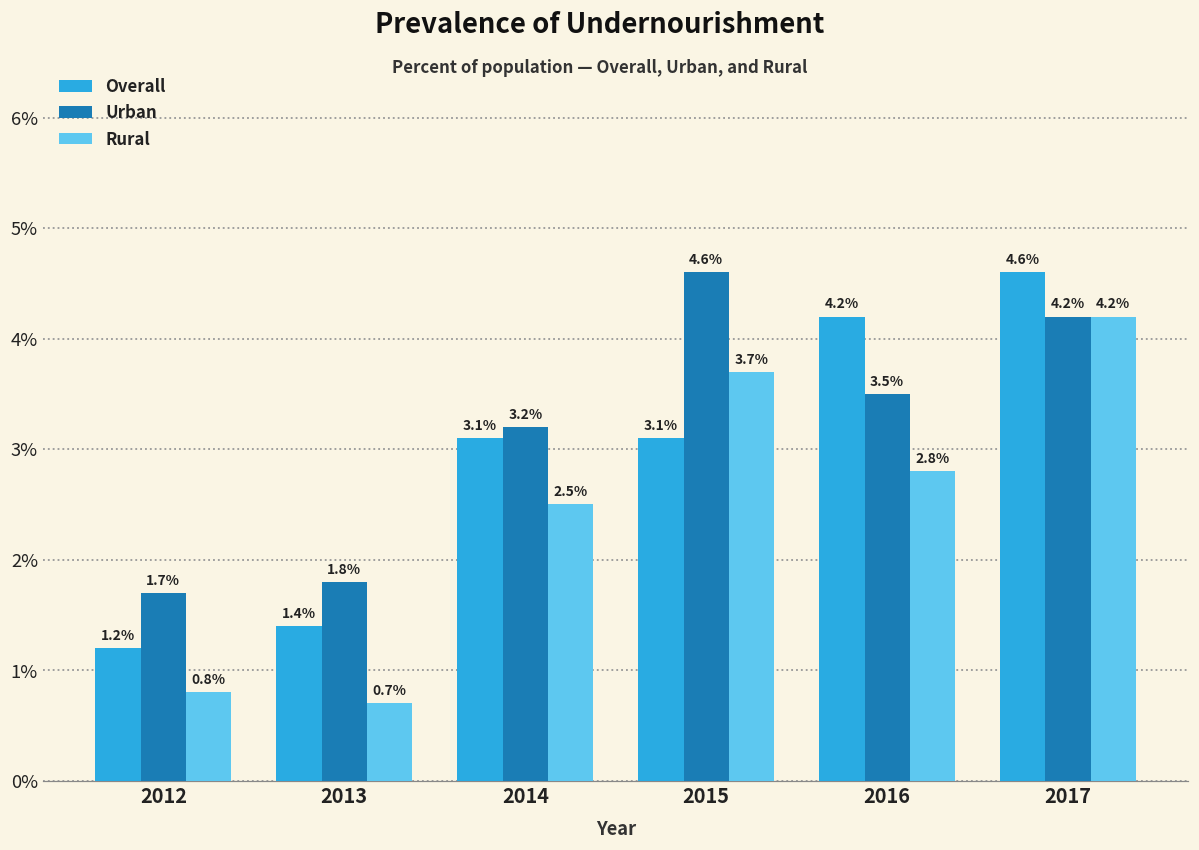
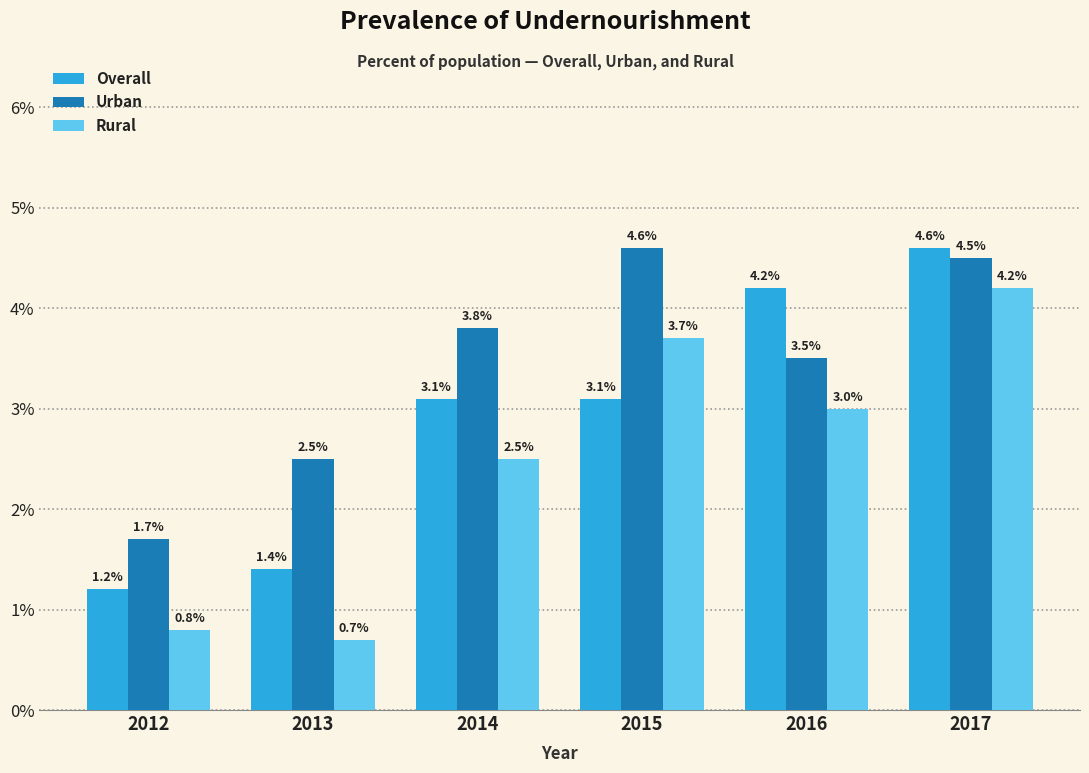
  {
    "Overall": {
      "2012": "1.2%",
      "2013": "1.4%",
      "2014": "3.1%",
      "2015": "3.1%",
      "2016": "4.2%",
      "2017": "4.6%"
    },
    "Urban": {
      "2012": "1.7%",
-     "2013": "1.8%",
-     "2014": "3.2%",
+     "2013": "2.5%",
+     "2014": "3.8%",
      "2015": "4.6%",
      "2016": "3.5%",
-     "2017": "4.2%"
+     "2017": "4.5%"
    },
    "Rural": {
      "2012": "0.8%",
      "2013": "0.7%",
      "2014": "2.5%",
      "2015": "3.7%",
-     "2016": "2.8%",
+     "2016": "3.0%",
      "2017": "4.2%"
    }
  }
